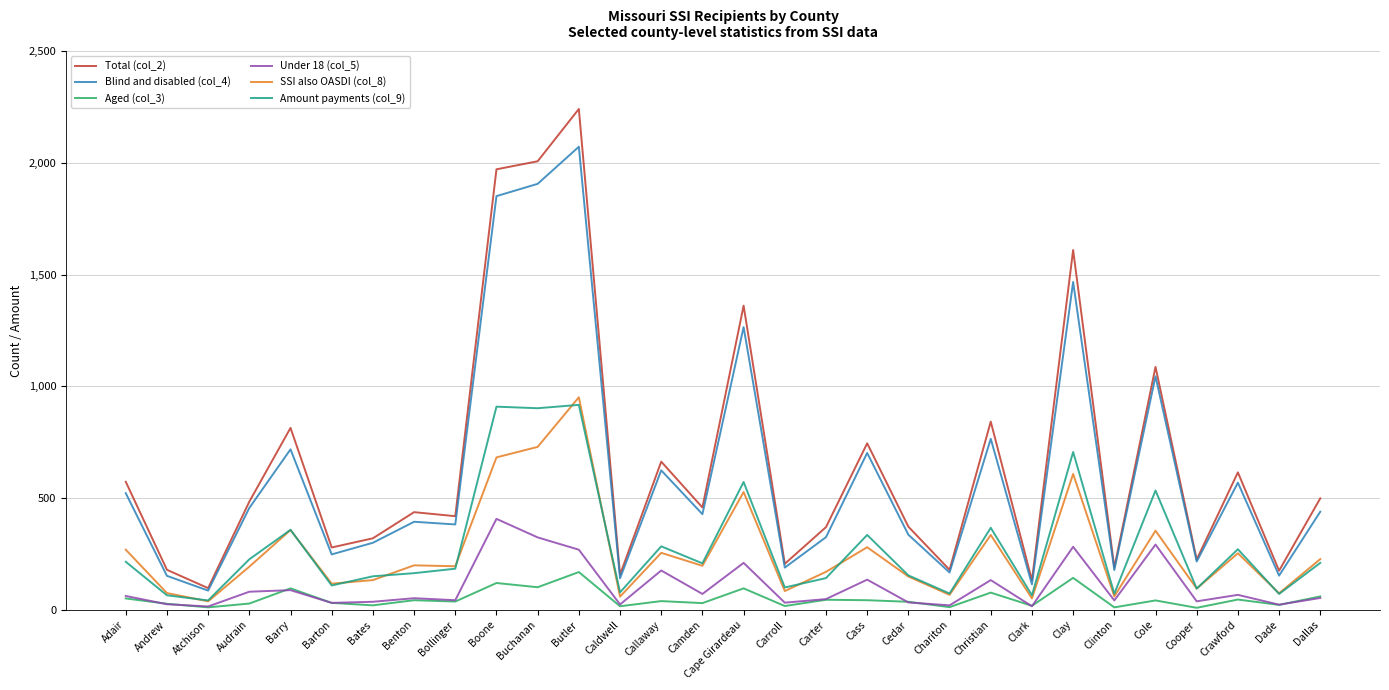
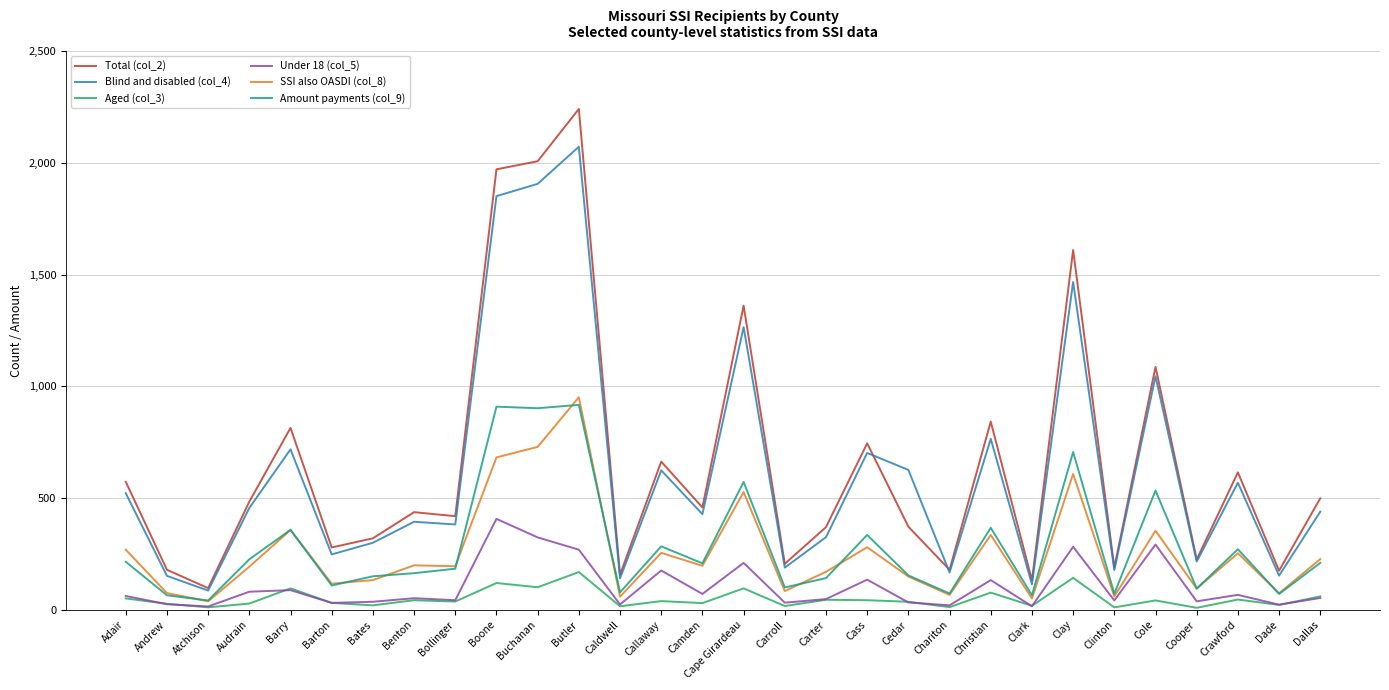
  {
    "Total (col_2)": {
      "Adair": "570",
      "Andrew": "180",
      "Audrain": "480",
      "Barry": "810",
      "Barton": "280",
      "Bates": "320",
      "Benton": "440",
      "Bollinger": "420",
      "Boone": "1,970",
      "Buchanan": "2,010",
      "Butler": "2,240",
      "Caldwell": "160",
      "Callaway": "660",
      "Camden": "460",
      "Cape Girardeau": "1,360",
      "Carroll": "210",
      "Carter": "370",
      "Cass": "750",
      "Cedar": "370",
      "Chariton": "180",
      "Christian": "840",
      "Clark": "130",
      "Clay": "1,610",
      "Cole": "1,090",
      "Crawford": "620",
      "Dade": "180",
      "Dallas": "500"
    },
    "Blind and disabled (col_4)": {
      "Adair": "520",
      "Andrew": "150",
      "Audrain": "460",
      "Barry": "720",
      "Barton": "250",
      "Bates": "300",
      "Benton": "390",
      "Bollinger": "380",
      "Boone": "1,850",
      "Buchanan": "1,910",
      "Butler": "2,070",
      "Caldwell": "140",
      "Callaway": "620",
      "Camden": "430",
      "Cape Girardeau": "1,270",
      "Carroll": "190",
      "Carter": "330",
      "Cass": "700",
-     "Cedar": "340",
+     "Cedar": "630",
      "Chariton": "170",
      "Christian": "770",
      "Clark": "110",
      "Clay": "1,470",
      "Cole": "1,050",
      "Crawford": "570",
      "Dade": "150",
      "Dallas": "440"
    },
    "Under 18 (col_5)": {
      "Audrain": "80",
      "Bates": "40",
      "Boone": "410",
      "Buchanan": "320",
      "Butler": "270",
      "Callaway": "180",
      "Camden": "70",
      "Cape Girardeau": "210",
      "Carroll": "30",
      "Cass": "140",
      "Christian": "130",
      "Clay": "280",
      "Clinton": "40",
      "Cole": "290",
      "Cooper": "40",
      "Crawford": "70"
    },
    "SSI also OASDI (col_8)": {
      "Adair": "270",
      "Audrain": "190",
      "Bates": "130",
      "Benton": "200",
      "Boone": "680",
      "Buchanan": "730",
      "Butler": "950",
      "Caldwell": "60",
      "Callaway": "260",
      "Cape Girardeau": "530",
      "Carroll": "80",
      "Carter": "170",
      "Cass": "280",
      "Christian": "340",
      "Clark": "50",
      "Clay": "610",
      "Clinton": "60",
      "Cole": "350",
      "Crawford": "250",
      "Dallas": "230"
    }
  }
